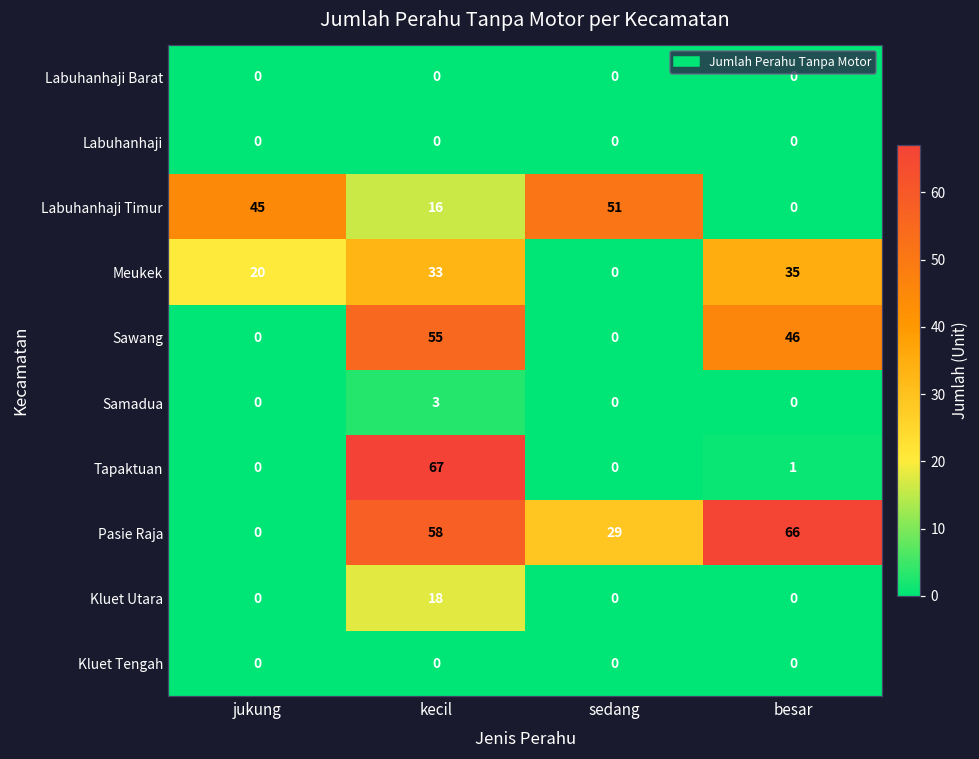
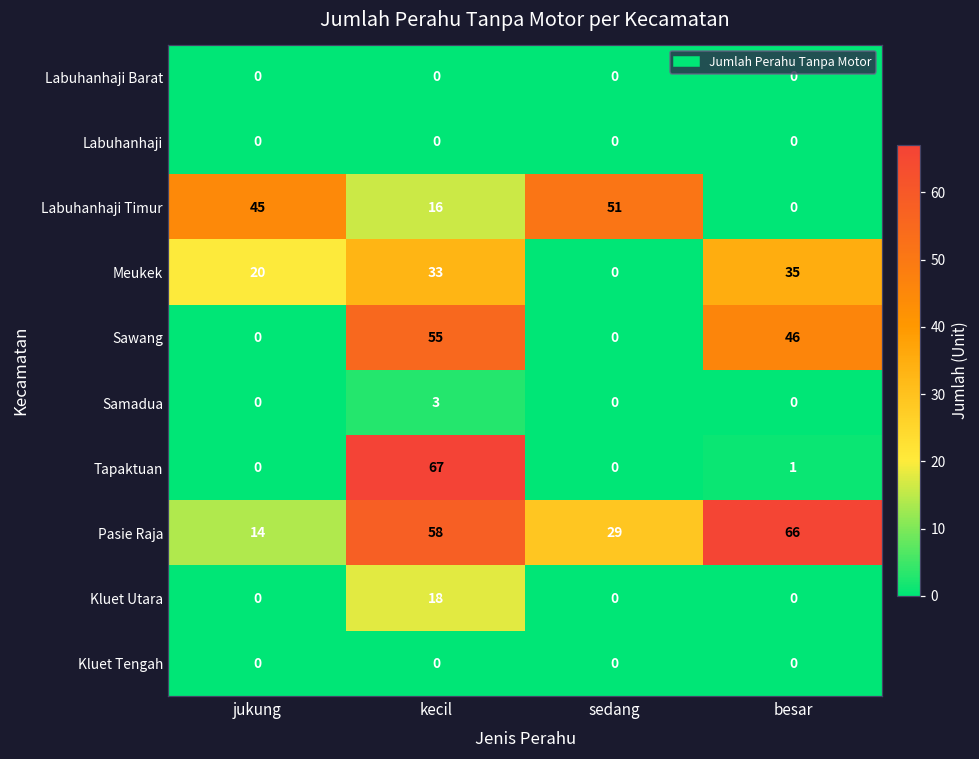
  {
    "Labuhanhaji Barat": {
      "jukung": 0,
      "kecil": 0,
      "sedang": 0
    },
    "Labuhanhaji": {
      "jukung": 0,
      "kecil": 0,
      "sedang": 0,
      "besar": 0
    },
    "Labuhanhaji Timur": {
      "jukung": 45,
      "kecil": 16,
      "sedang": 51,
      "besar": 0
    },
    "Meukek": {
      "jukung": 20,
      "kecil": 33,
      "sedang": 0,
      "besar": 35
    },
    "Sawang": {
      "jukung": 0,
      "kecil": 55,
      "sedang": 0,
      "besar": 46
    },
    "Samadua": {
      "jukung": 0,
      "kecil": 3,
      "sedang": 0,
      "besar": 0
    },
    "Tapaktuan": {
      "jukung": 0,
      "kecil": 67,
      "sedang": 0,
      "besar": 1
    },
    "Pasie Raja": {
-     "jukung": 0,
+     "jukung": 14,
      "kecil": 58,
      "sedang": 29,
      "besar": 66
    },
    "Kluet Utara": {
      "jukung": 0,
      "kecil": 18,
      "sedang": 0,
      "besar": 0
    },
    "Kluet Tengah": {
      "jukung": 0,
      "kecil": 0,
      "sedang": 0,
      "besar": 0
    }
  }
